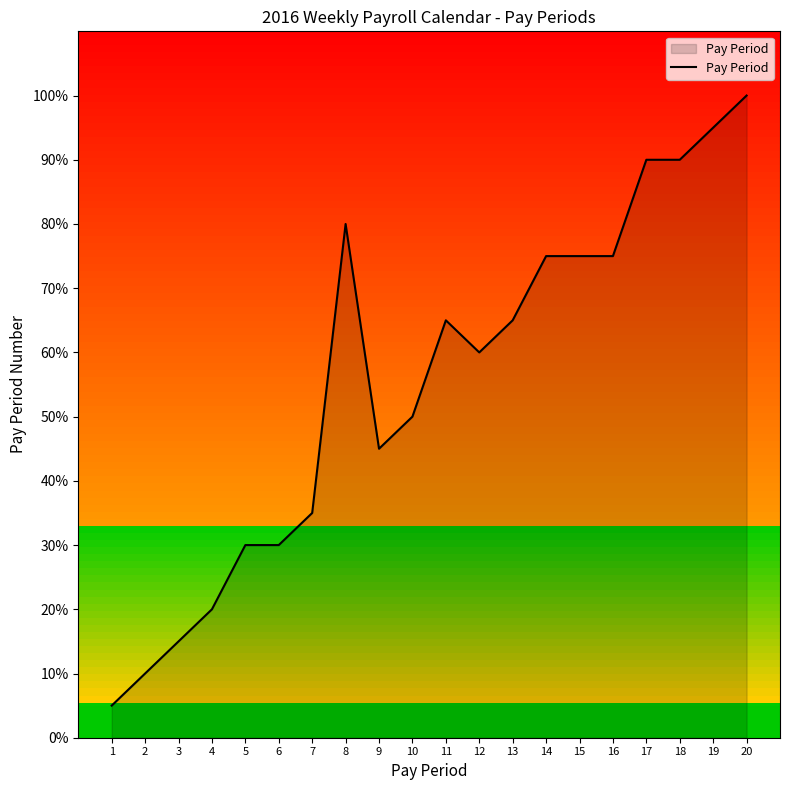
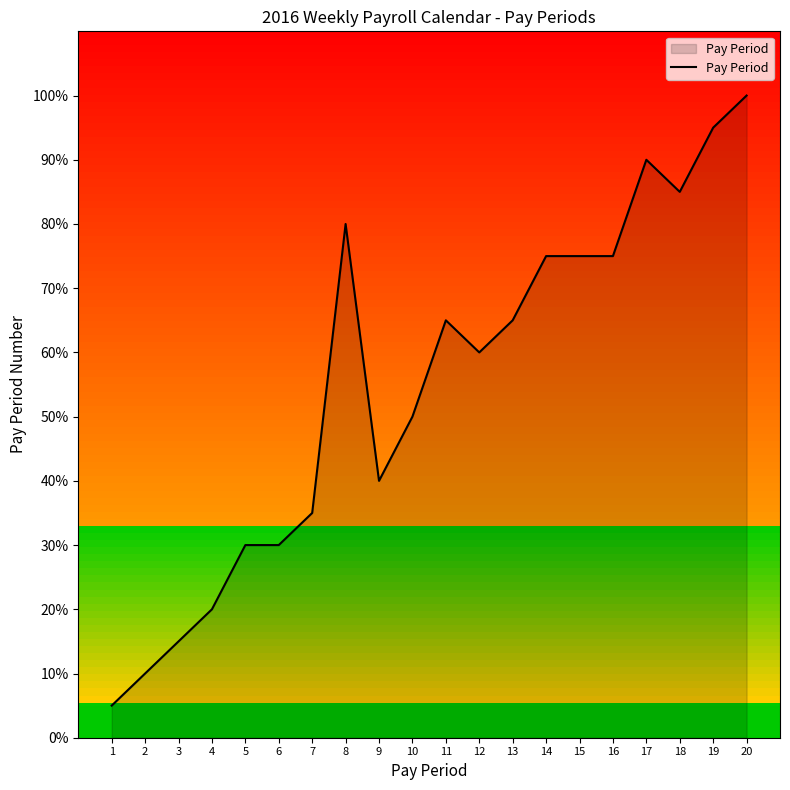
  {
    "2": "10%",
    "3": "15%",
    "4": "20%",
    "5": "30%",
    "6": "30%",
    "7": "35%",
    "8": "80%",
-   "9": "45%",
+   "9": "40%",
    "10": "50%",
    "11": "65%",
    "12": "60%",
    "13": "65%",
    "14": "75%",
    "15": "75%",
    "16": "75%",
    "17": "90%",
-   "18": "90%",
+   "18": "85%",
    "19": "95%",
    "20": "100%"
  }
